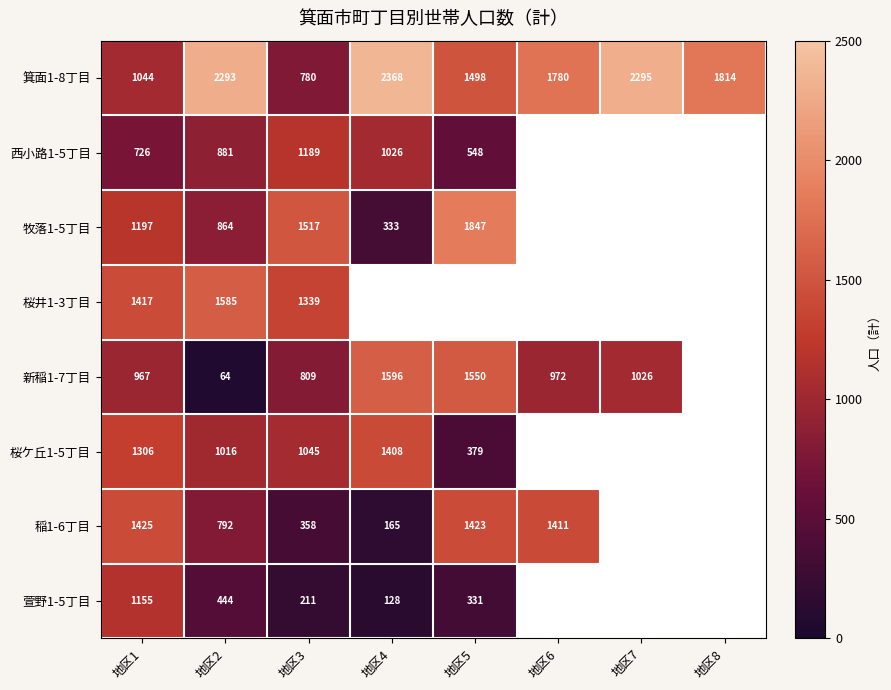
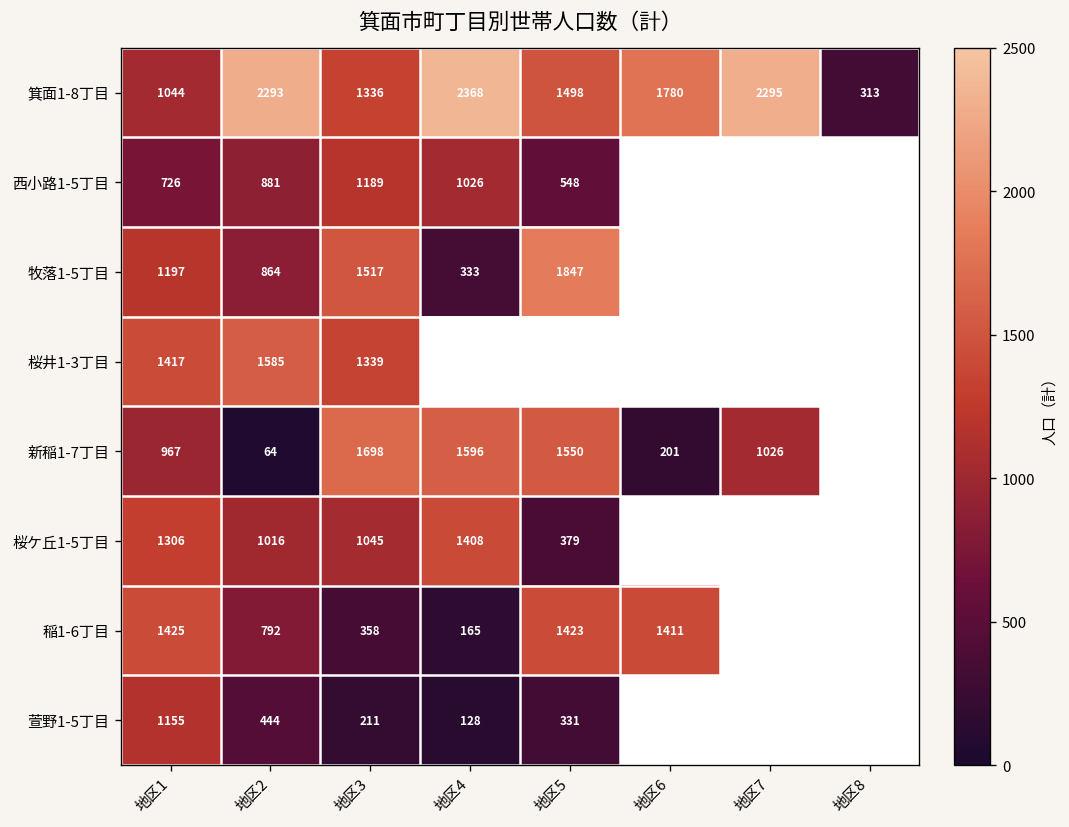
  {
    "箕面1-8丁目": {
      "地区1": 1044,
      "地区2": 2293,
-     "地区3": 780,
+     "地区3": 1336,
      "地区4": 2368,
      "地区5": 1498,
      "地区6": 1780,
      "地区7": 2295,
-     "地区8": 1814
+     "地区8": 313
    },
    "西小路1-5丁目": {
      "地区1": 726,
      "地区2": 881,
      "地区3": 1189,
      "地区4": 1026,
      "地区5": 548
    },
    "牧落1-5丁目": {
      "地区1": 1197,
      "地区2": 864,
      "地区3": 1517,
      "地区4": 333,
      "地区5": 1847
    },
    "桜井1-3丁目": {
      "地区1": 1417,
      "地区2": 1585,
      "地区3": 1339
    },
    "新稲1-7丁目": {
      "地区1": 967,
      "地区2": 64,
-     "地区3": 809,
+     "地区3": 1698,
      "地区4": 1596,
      "地区5": 1550,
-     "地区6": 972,
+     "地区6": 201,
      "地区7": 1026
    },
    "桜ケ丘1-5丁目": {
      "地区1": 1306,
      "地区2": 1016,
      "地区3": 1045,
      "地区4": 1408,
      "地区5": 379
    },
    "稲1-6丁目": {
      "地区1": 1425,
      "地区2": 792,
      "地区3": 358,
      "地区4": 165,
      "地区5": 1423,
      "地区6": 1411
    },
    "萱野1-5丁目": {
      "地区1": 1155,
      "地区2": 444,
      "地区3": 211,
      "地区4": 128,
      "地区5": 331
    }
  }
